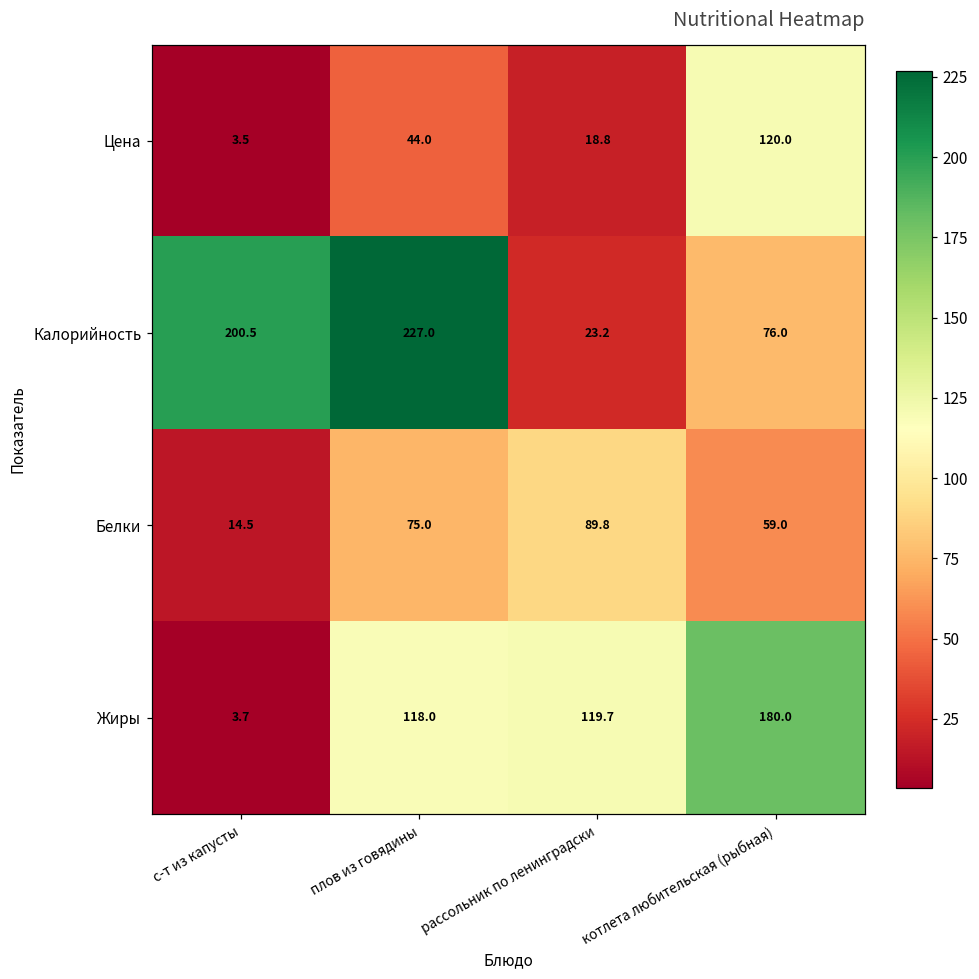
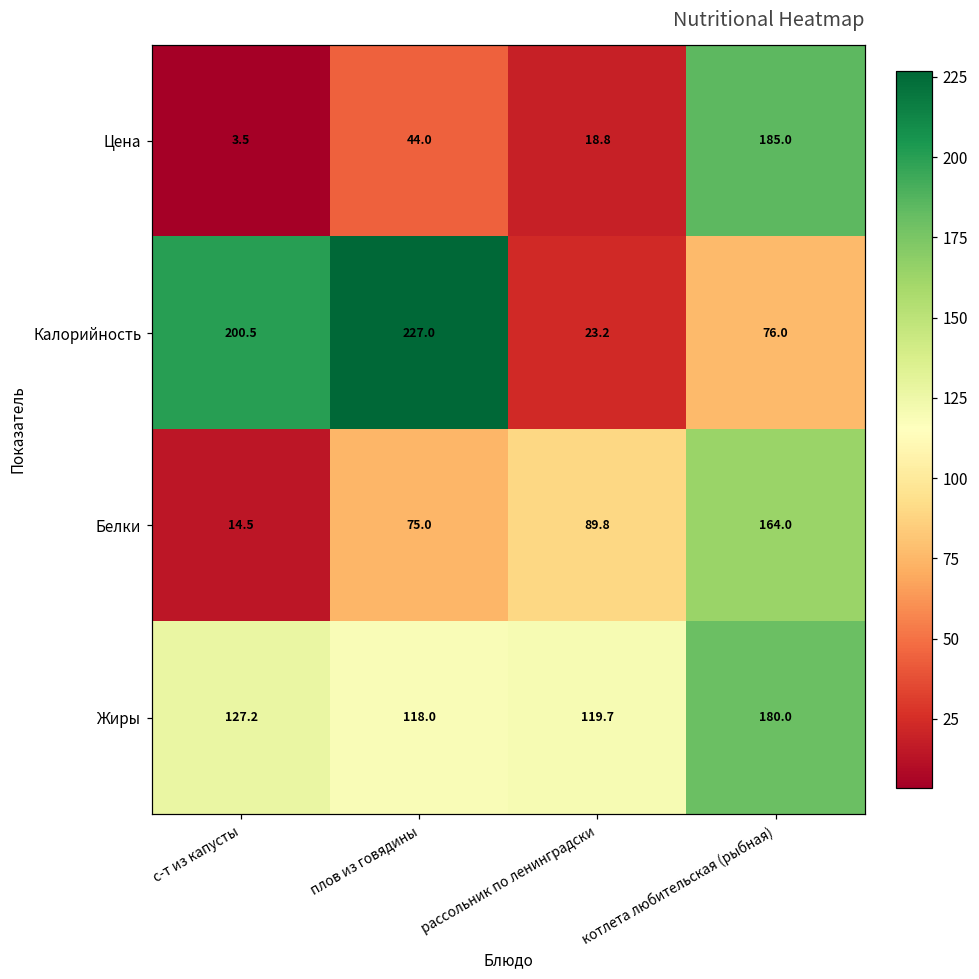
  {
    "Цена": {
      "с-т из капусты": 3.5,
      "плов из говядины": 44.0,
      "рассольник по ленинградски": 18.8,
-     "котлета любительская (рыбная)": 120.0
+     "котлета любительская (рыбная)": 185.0
    },
    "Калорийность": {
      "с-т из капусты": 200.5,
      "плов из говядины": 227.0,
      "рассольник по ленинградски": 23.2,
      "котлета любительская (рыбная)": 76.0
    },
    "Белки": {
      "с-т из капусты": 14.5,
      "плов из говядины": 75.0,
      "рассольник по ленинградски": 89.8,
-     "котлета любительская (рыбная)": 59.0
+     "котлета любительская (рыбная)": 164.0
    },
    "Жиры": {
-     "с-т из капусты": 3.7,
+     "с-т из капусты": 127.2,
      "плов из говядины": 118.0,
      "рассольник по ленинградски": 119.7,
      "котлета любительская (рыбная)": 180.0
    }
  }
